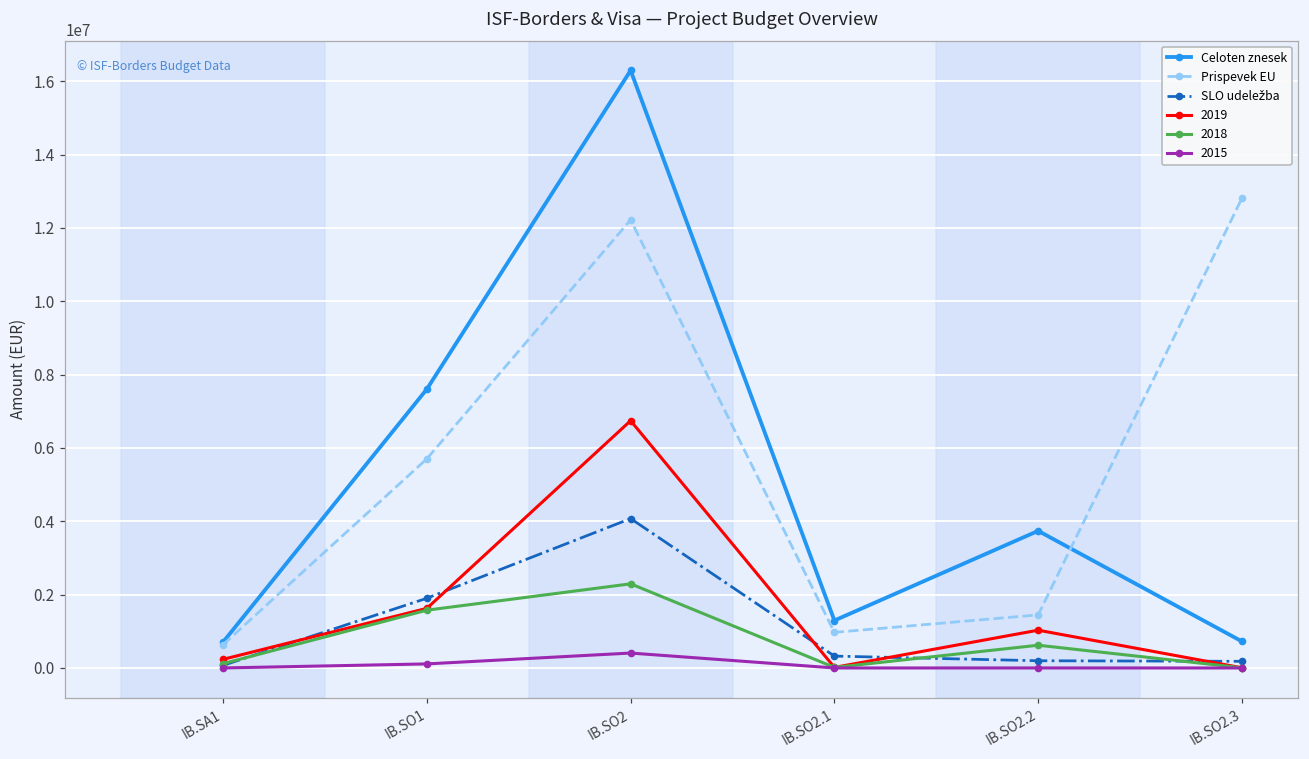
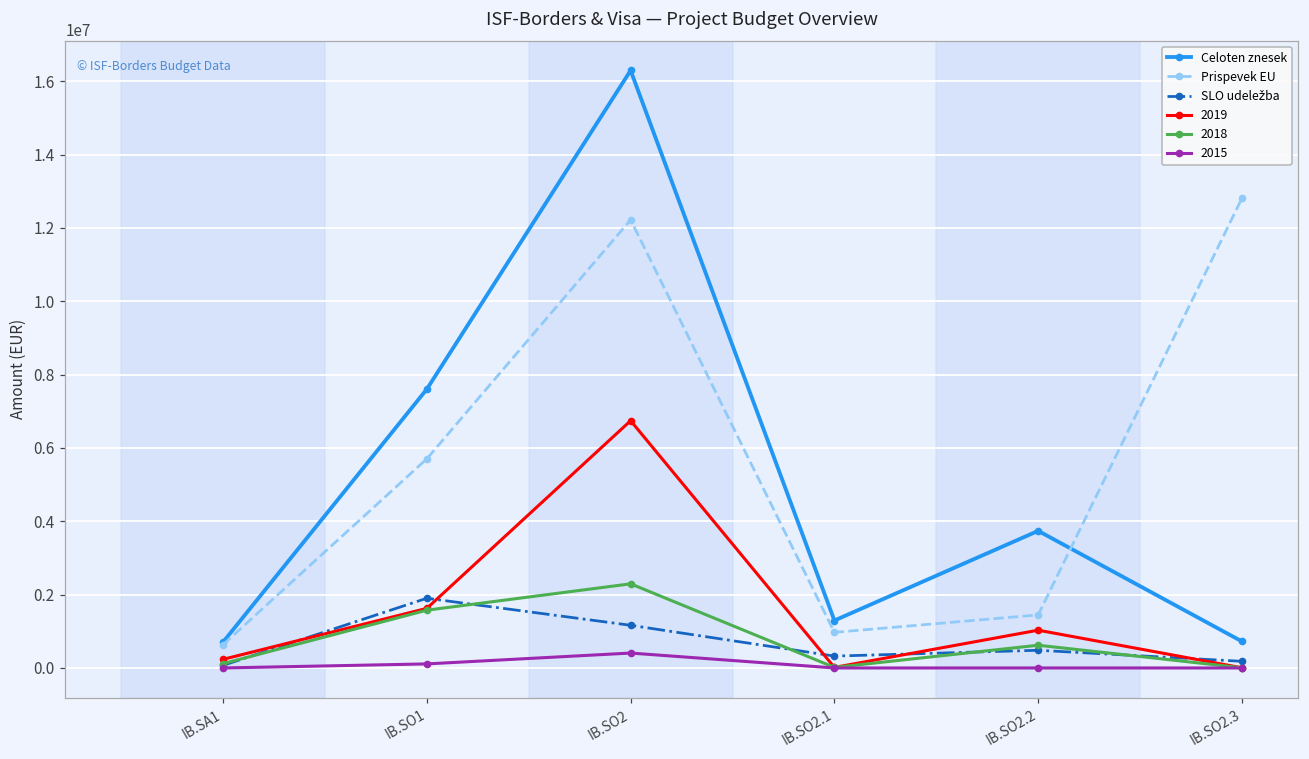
  {
    "Celoten znesek": {
      "IB.SO1": 7600000,
      "IB.SO2": 16300000,
      "IB.SO2.1": 1300000,
      "IB.SO2.2": 3700000,
      "IB.SO2.3": 700000
    },
    "Prispevek EU": {
      "IB.SO1": 5700000,
      "IB.SO2": 12200000,
      "IB.SO2.1": 1000000,
      "IB.SO2.2": 1400000,
      "IB.SO2.3": 12800000
    },
    "SLO udeležba": {
      "IB.SO1": 1900000,
-     "IB.SO2": 4100000,
+     "IB.SO2": 1200000,
      "IB.SO2.1": 300000,
-     "IB.SO2.2": 200000,
+     "IB.SO2.2": 500000,
      "IB.SO2.3": 200000
    },
    "2019": {
      "IB.SA1": 200000,
      "IB.SO2": 6700000,
      "IB.SO2.2": 1000000
    },
    "2018": {
      "IB.SO2": 2300000,
      "IB.SO2.2": 600000
    },
    "2015": {
      "IB.SO1": 100000,
      "IB.SO2": 400000,
      "IB.SO2.2": 0
    }
  }
